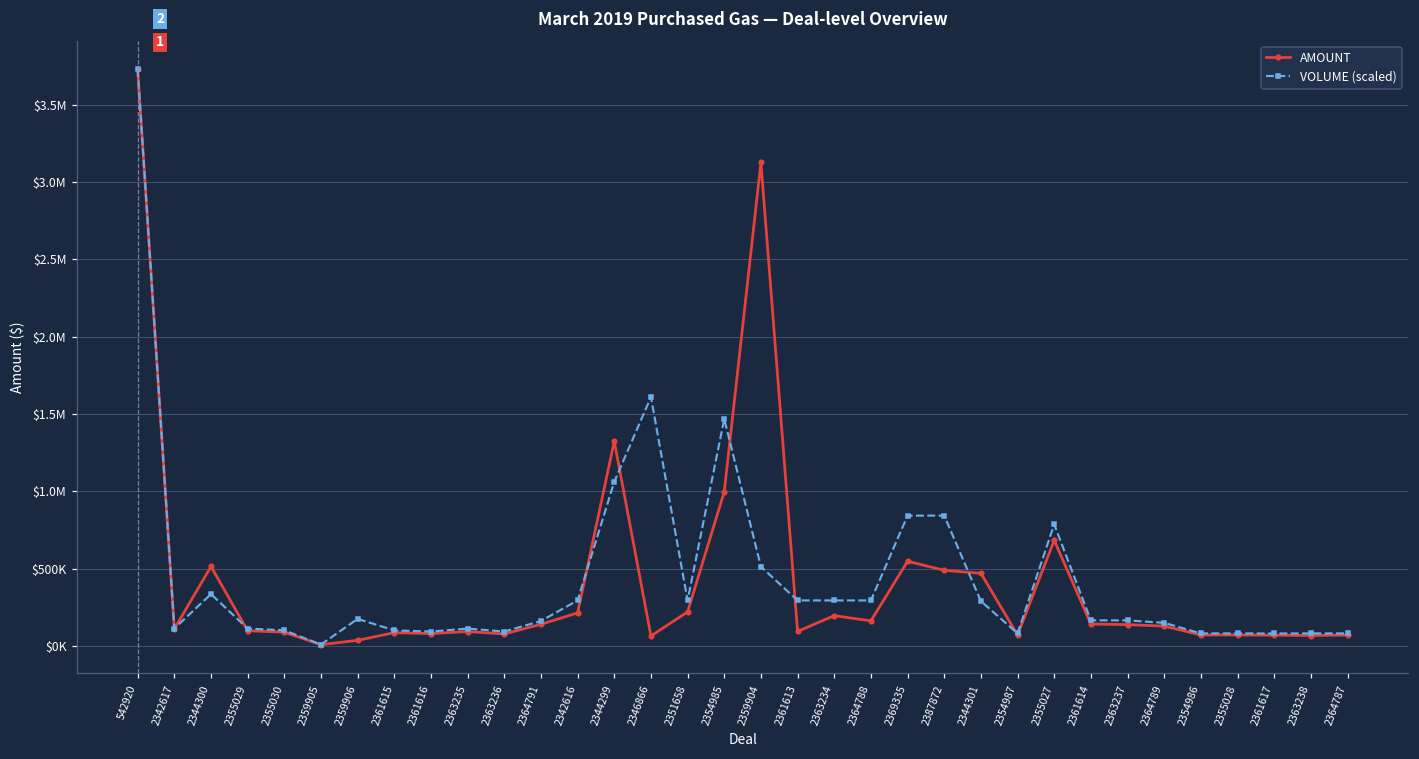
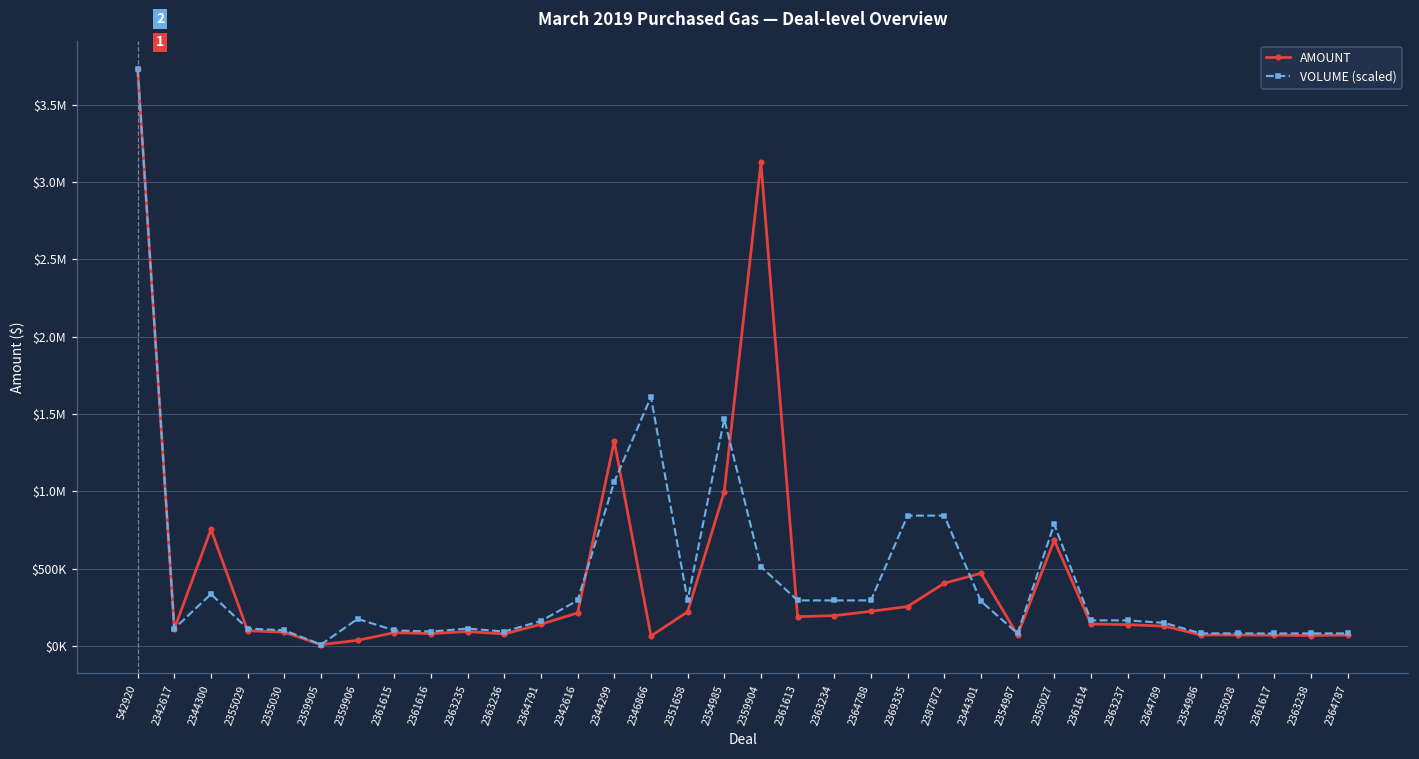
  {
    "AMOUNT": {
-     "2344300": "$510000",
+     "2344300": "$750000",
      "2359906": "$40000",
      "2363235": "$90000",
      "2364791": "$140000",
      "2342616": "$210000",
      "2344299": "$1320000",
      "2346866": "$60000",
      "2351658": "$220000",
      "2354985": "$1000000",
      "2359904": "$3130000",
-     "2361613": "$90000",
+     "2361613": "$190000",
      "2363234": "$200000",
-     "2364788": "$160000",
-     "2369335": "$550000",
-     "2387872": "$490000",
+     "2364788": "$220000",
+     "2369335": "$250000",
+     "2387872": "$400000",
      "2344301": "$470000",
      "2355027": "$680000",
      "2361614": "$140000",
      "2363237": "$140000",
      "2364789": "$130000"
    },
    "VOLUME (scaled)": {
      "2344300": "$330000",
      "2359906": "$170000",
      "2363235": "$110000",
      "2364791": "$160000",
      "2342616": "$290000",
      "2344299": "$1060000",
      "2346866": "$1610000",
      "2351658": "$290000",
      "2354985": "$1470000",
      "2359904": "$510000",
      "2361613": "$290000",
      "2363234": "$290000",
      "2364788": "$290000",
      "2369335": "$840000",
      "2387872": "$840000",
      "2344301": "$290000",
      "2355027": "$790000",
      "2361614": "$160000",
      "2363237": "$160000",
      "2364789": "$150000"
    }
  }
